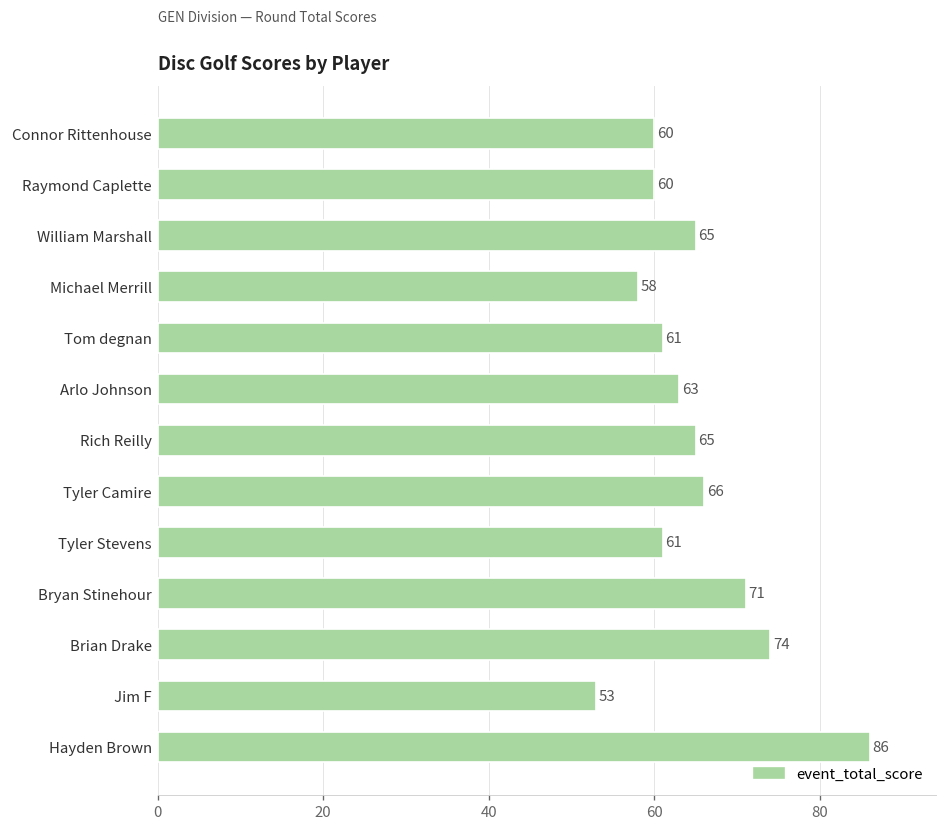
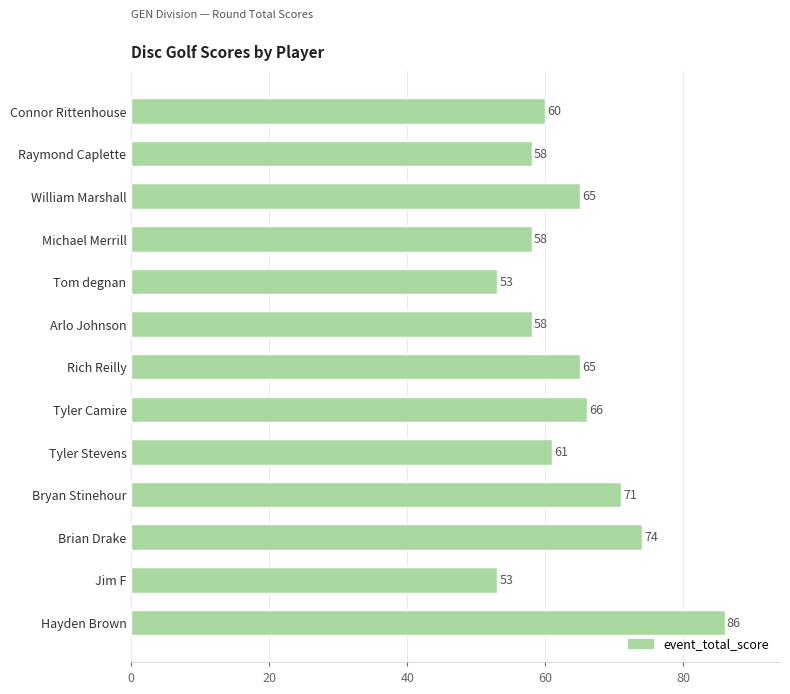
  {
    "Connor Rittenhouse": 60,
-   "Raymond Caplette": 60,
+   "Raymond Caplette": 58,
    "William Marshall": 65,
    "Michael Merrill": 58,
-   "Tom degnan": 61,
-   "Arlo Johnson": 63,
+   "Tom degnan": 53,
+   "Arlo Johnson": 58,
    "Rich Reilly": 65,
    "Tyler Camire": 66,
    "Tyler Stevens": 61,
    "Bryan Stinehour": 71,
    "Brian Drake": 74,
    "Jim F": 53,
    "Hayden Brown": 86
  }
